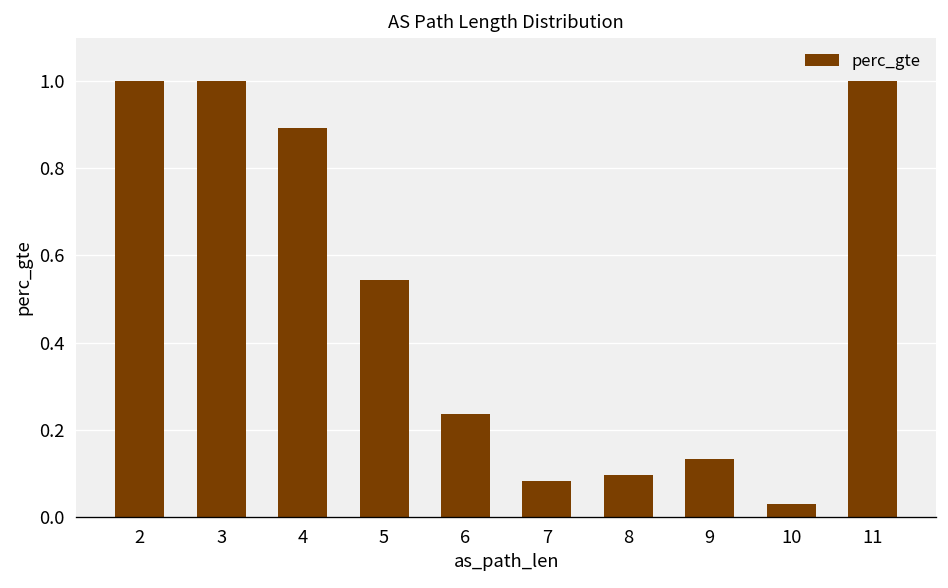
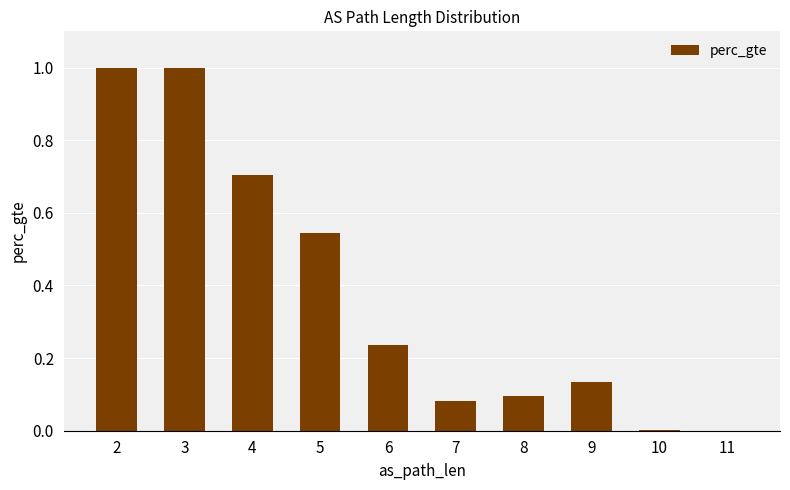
  {
    "2": 1.00,
    "3": 1.00,
-   "4": 0.89,
+   "4": 0.71,
    "5": 0.54,
    "6": 0.24,
    "7": 0.08,
    "8": 0.10,
    "9": 0.13,
-   "10": 0.03,
-   "11": 1
+   "10": 0.00,
+   "11": 0
  }
